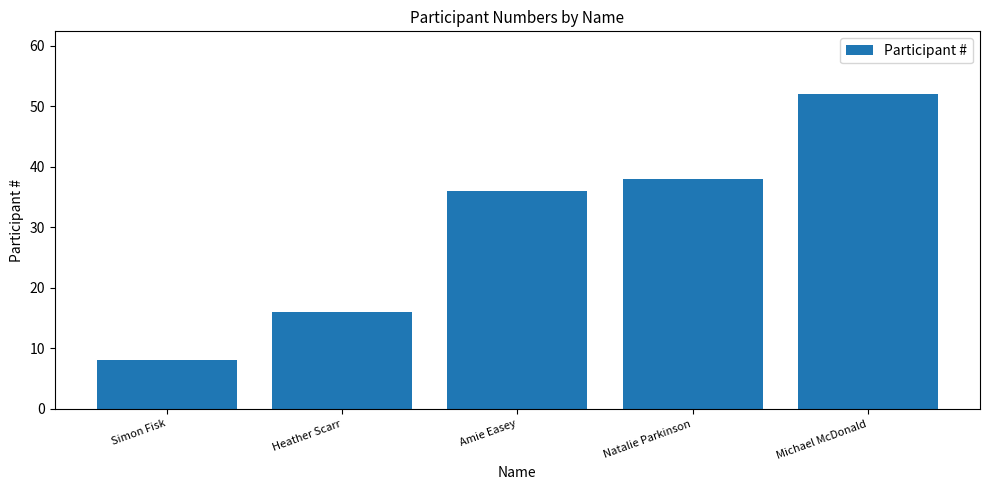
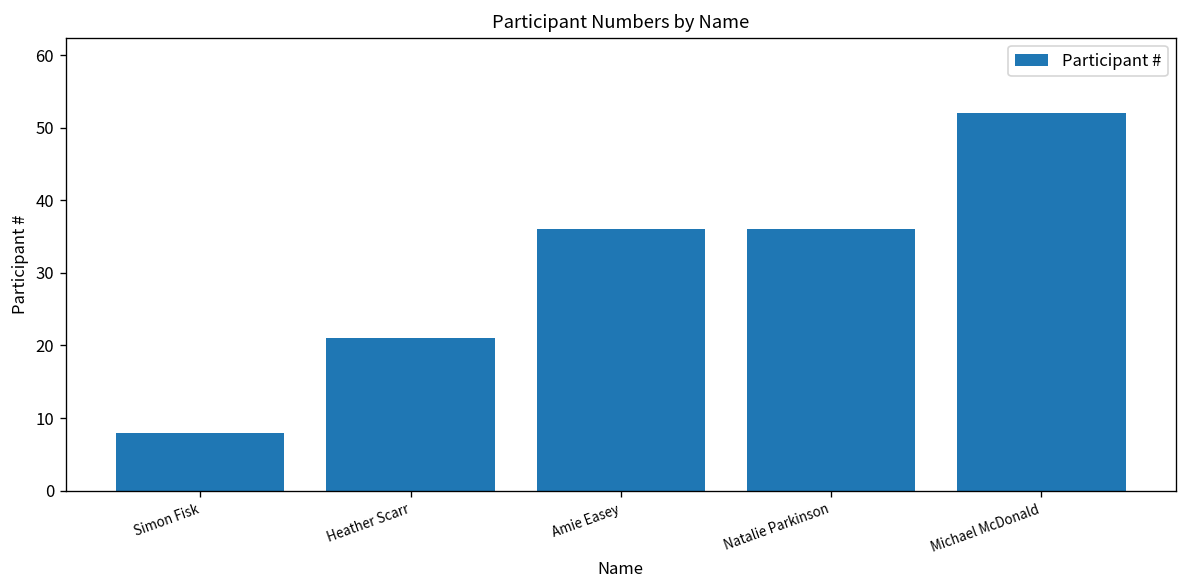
  {
    "Simon Fisk": 8,
-   "Heather Scarr": 16,
+   "Heather Scarr": 21,
    "Amie Easey": 36,
-   "Natalie Parkinson": 38,
+   "Natalie Parkinson": 36,
    "Michael McDonald": 52
  }
